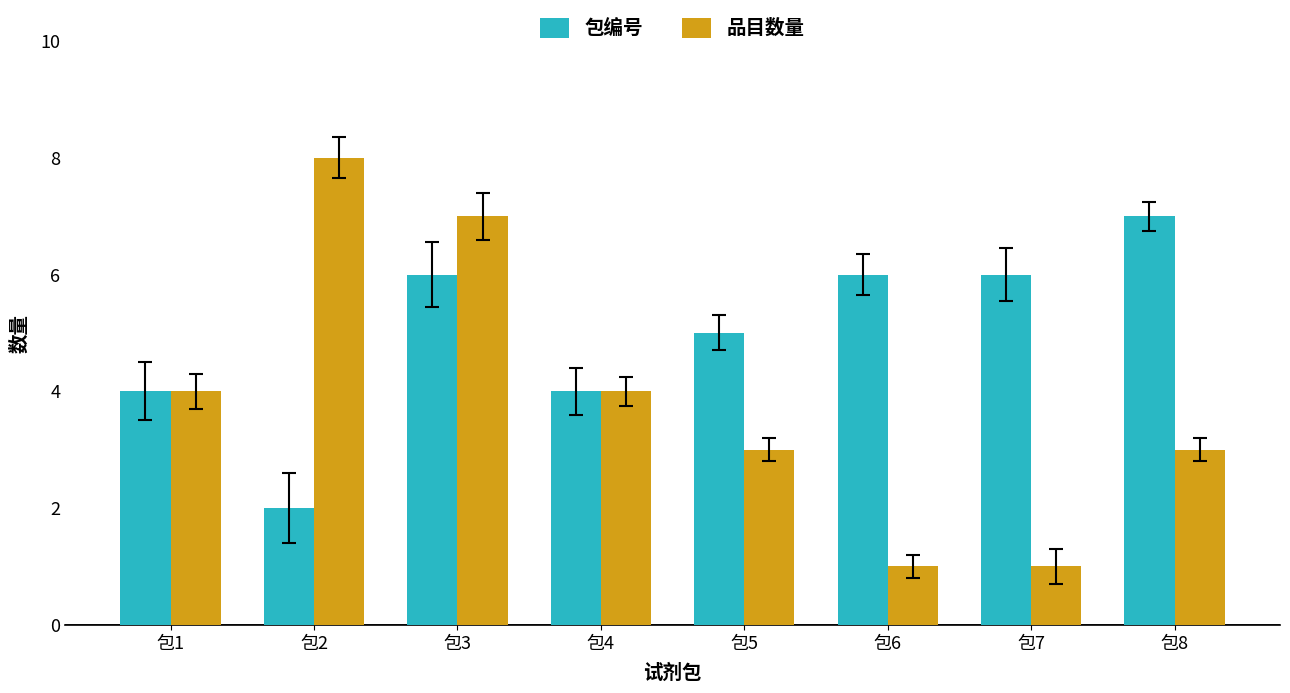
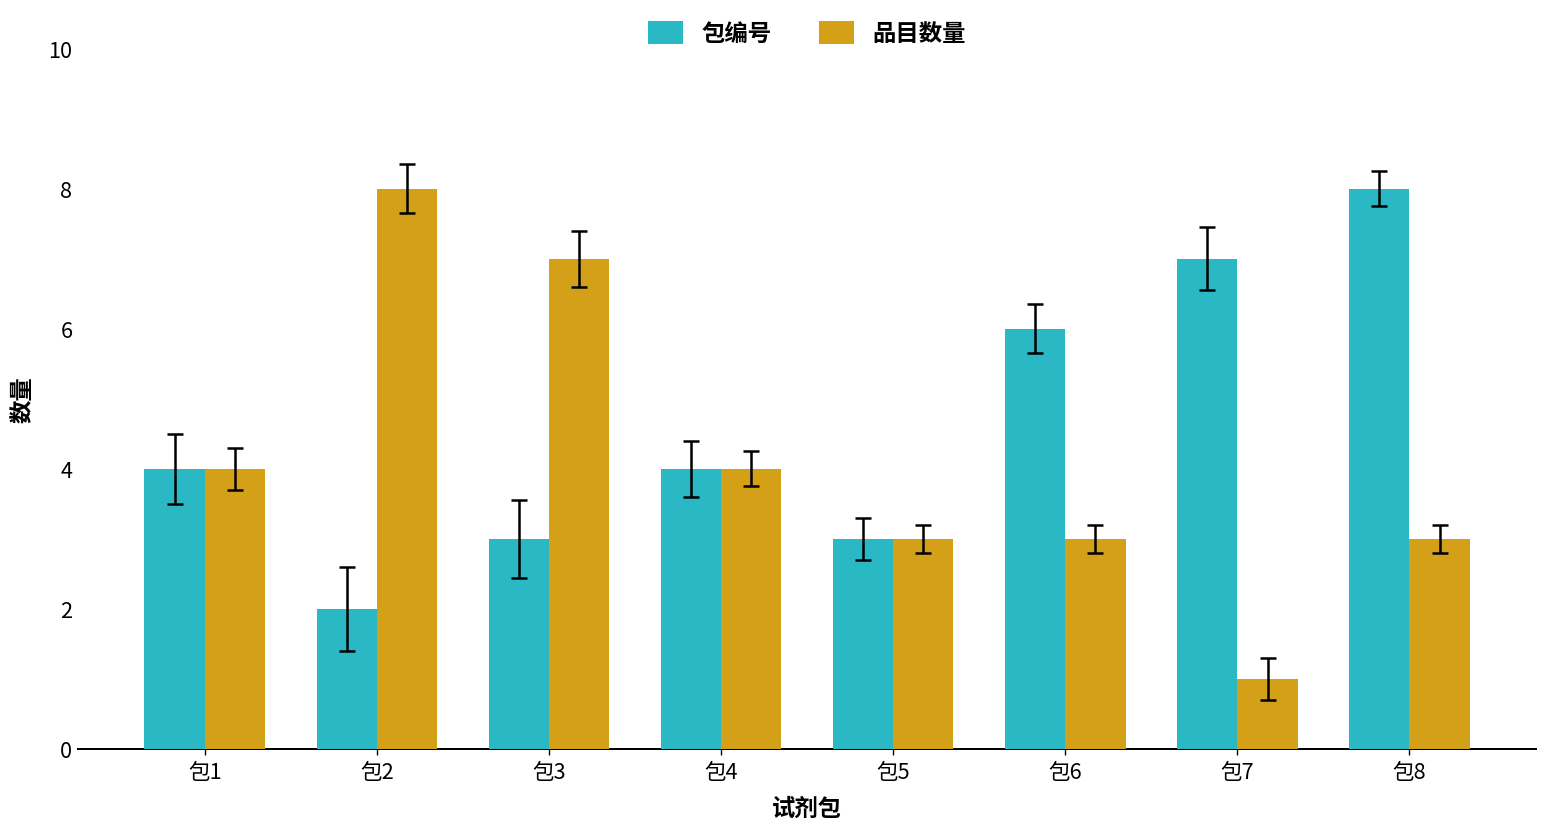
  {
    "包编号": {
      "包1": 4,
      "包2": 2,
-     "包3": 6,
+     "包3": 3,
      "包4": 4,
-     "包5": 5,
+     "包5": 3,
      "包6": 6,
-     "包7": 6,
-     "包8": 7
+     "包7": 7,
+     "包8": 8
    },
    "品目数量": {
      "包1": 4,
      "包2": 8,
      "包3": 7,
      "包4": 4,
      "包5": 3,
-     "包6": 1,
+     "包6": 3,
      "包7": 1,
      "包8": 3
    }
  }
